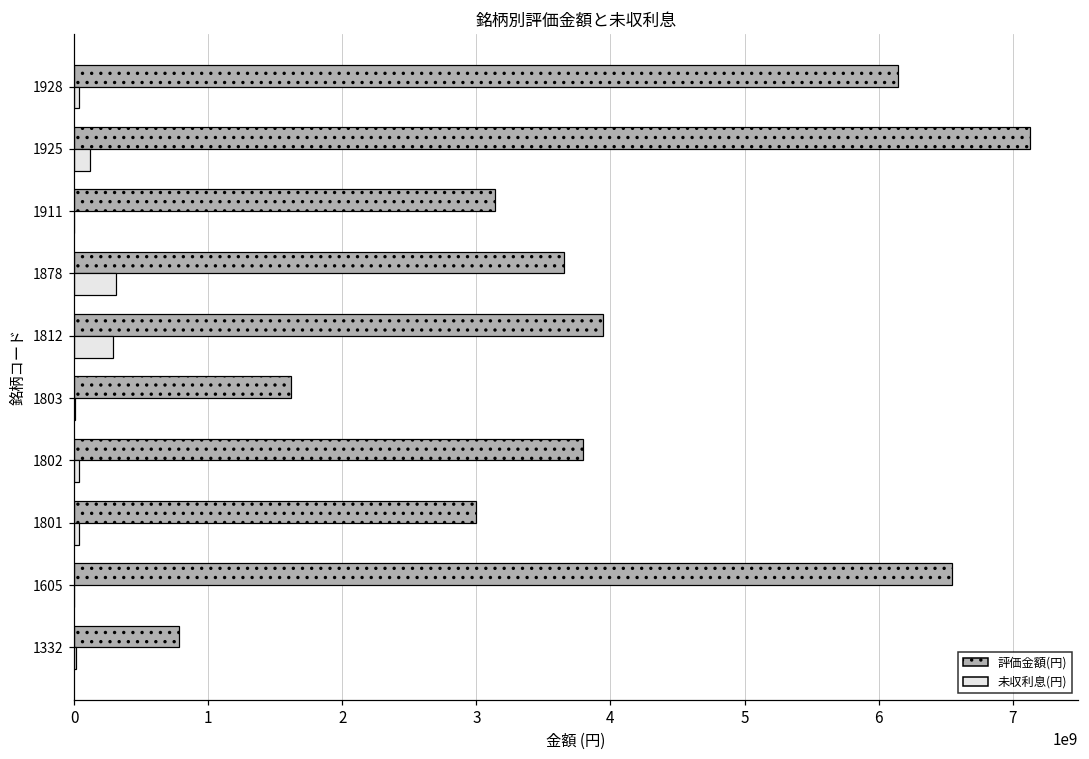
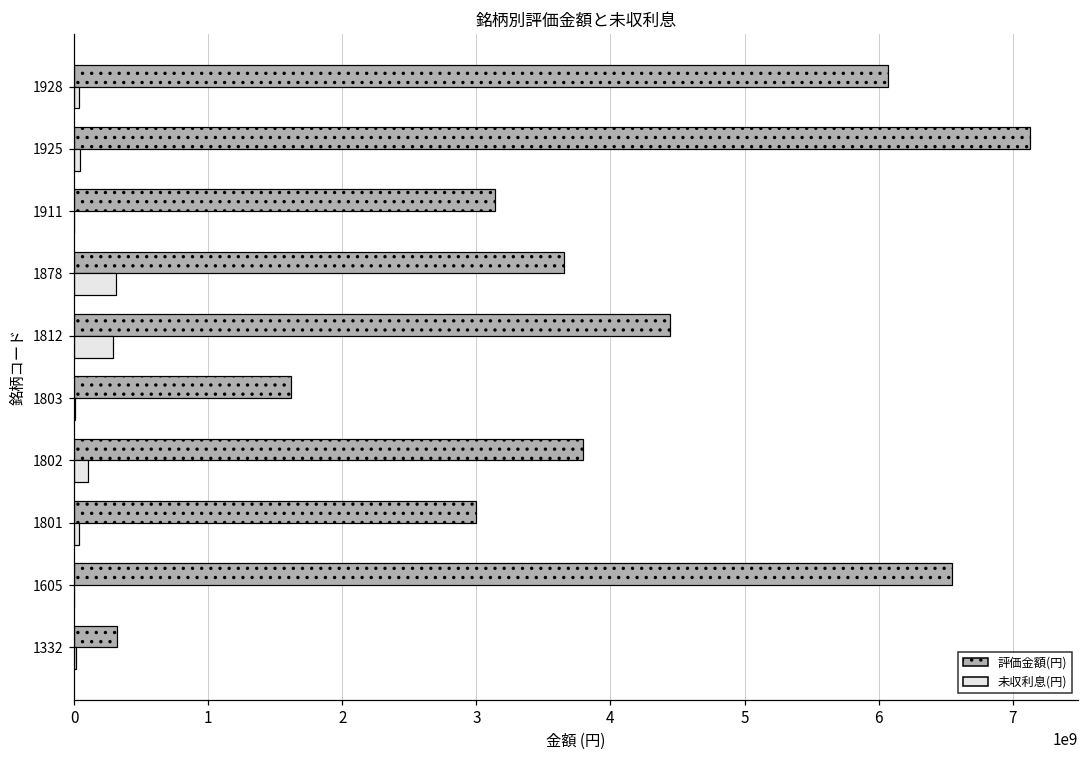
  {
    "評価金額(円)": {
-     "1928": 6150000000,
+     "1928": 6070000000,
      "1925": 7130000000,
      "1911": 3140000000,
      "1878": 3660000000,
-     "1812": 3950000000,
+     "1812": 4450000000,
      "1803": 1620000000,
      "1802": 3790000000,
      "1801": 2990000000,
      "1605": 6550000000,
-     "1332": 780000000
+     "1332": 320000000
    },
    "未収利息(円)": {
      "1928": 40000000,
-     "1925": 120000000,
+     "1925": 50000000,
      "1911": 0,
      "1878": 310000000,
      "1812": 290000000,
-     "1802": 40000000,
+     "1802": 100000000,
      "1801": 30000000,
      "1605": 0
    }
  }
